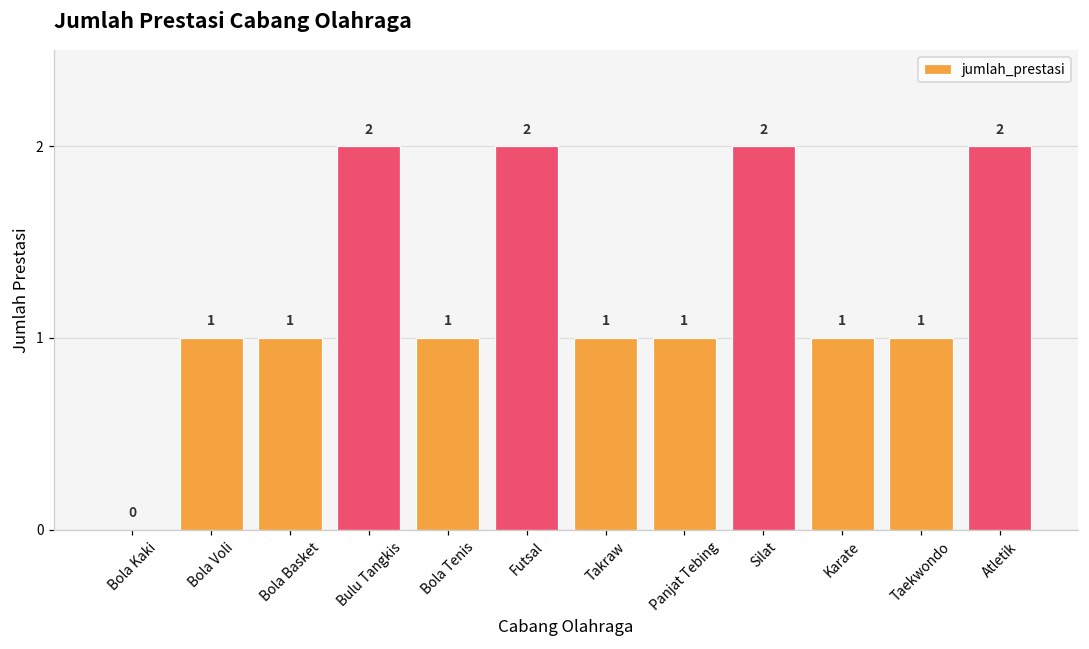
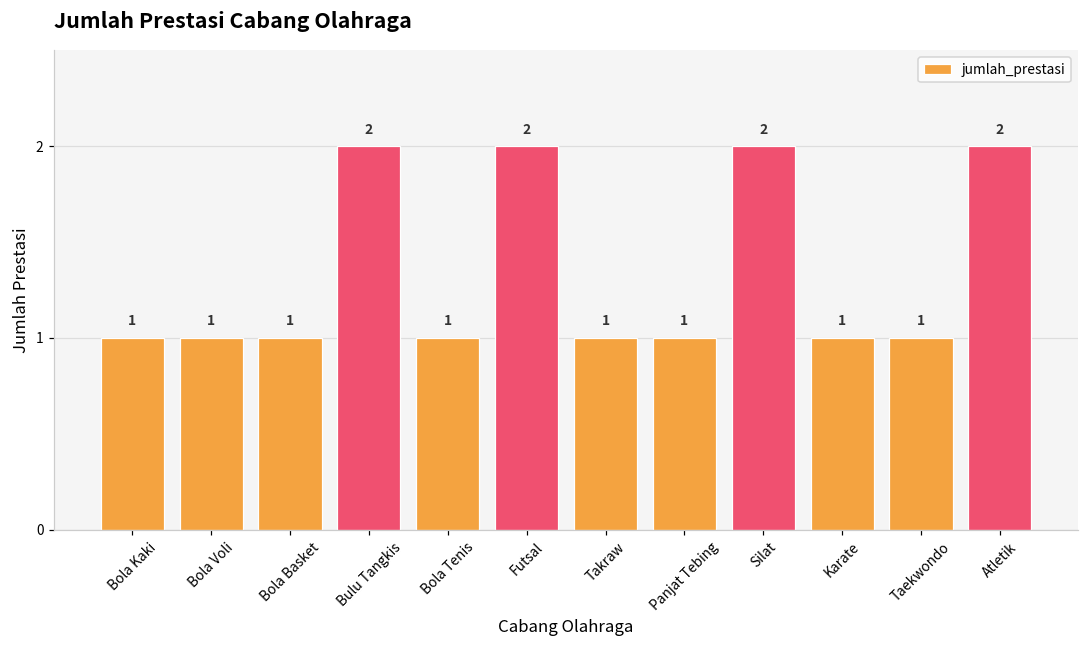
  {
-   "Bola Kaki": 0,
+   "Bola Kaki": 1,
    "Bola Voli": 1,
    "Bola Basket": 1,
    "Bulu Tangkis": 2,
    "Bola Tenis": 1,
    "Futsal": 2,
    "Takraw": 1,
    "Panjat Tebing": 1,
    "Silat": 2,
    "Karate": 1,
    "Taekwondo": 1,
    "Atletik": 2
  }
